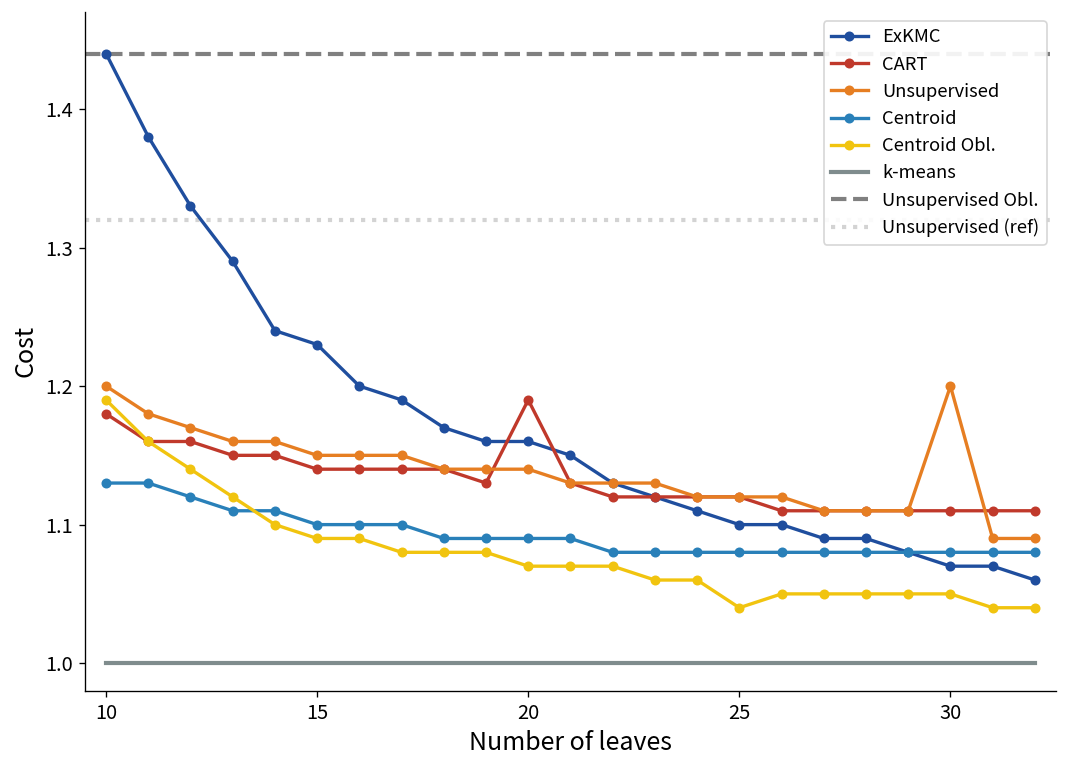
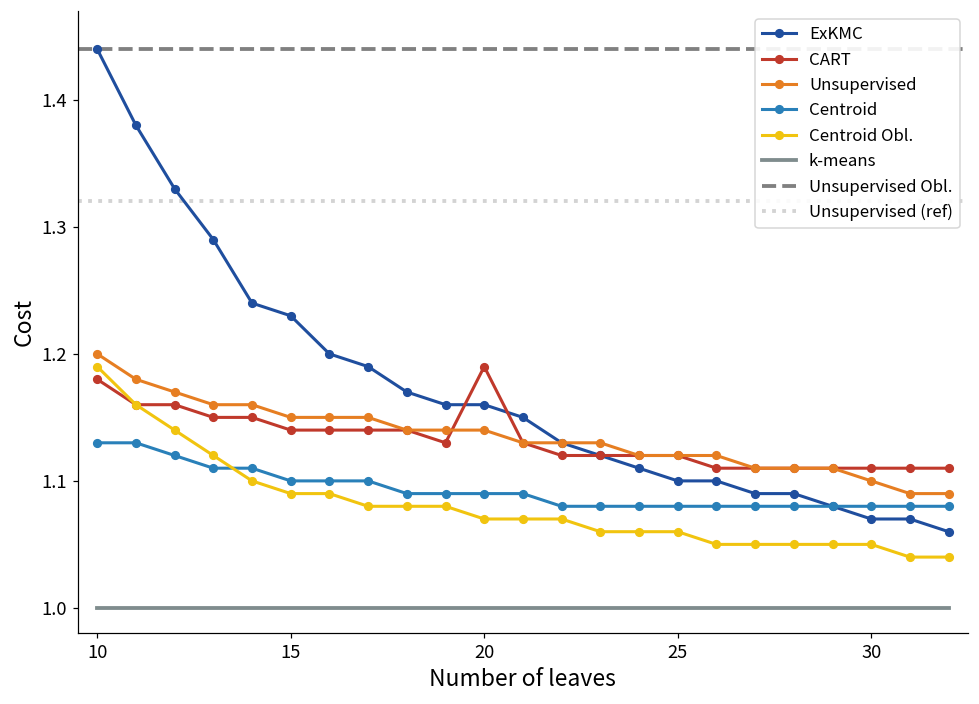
  {
    "CART": {
      "10": 1.18,
      "15": 1.14,
      "20": 1.19,
      "30": 1.11
    },
    "Unsupervised": {
      "10": 1.2,
      "15": 1.150,
      "20": 1.140,
-     "30": 1.2
+     "30": 1.1
    },
    "Centroid Obl.": {
      "10": 1.19,
      "15": 1.09,
      "20": 1.07,
-     "25": 1.04,
+     "25": 1.06,
      "30": 1.05
    },
    "k-means": {
      "10": 1.00,
      "15": 1.00,
      "20": 1.00,
      "25": 1.00,
      "30": 1.00
    }
  }
